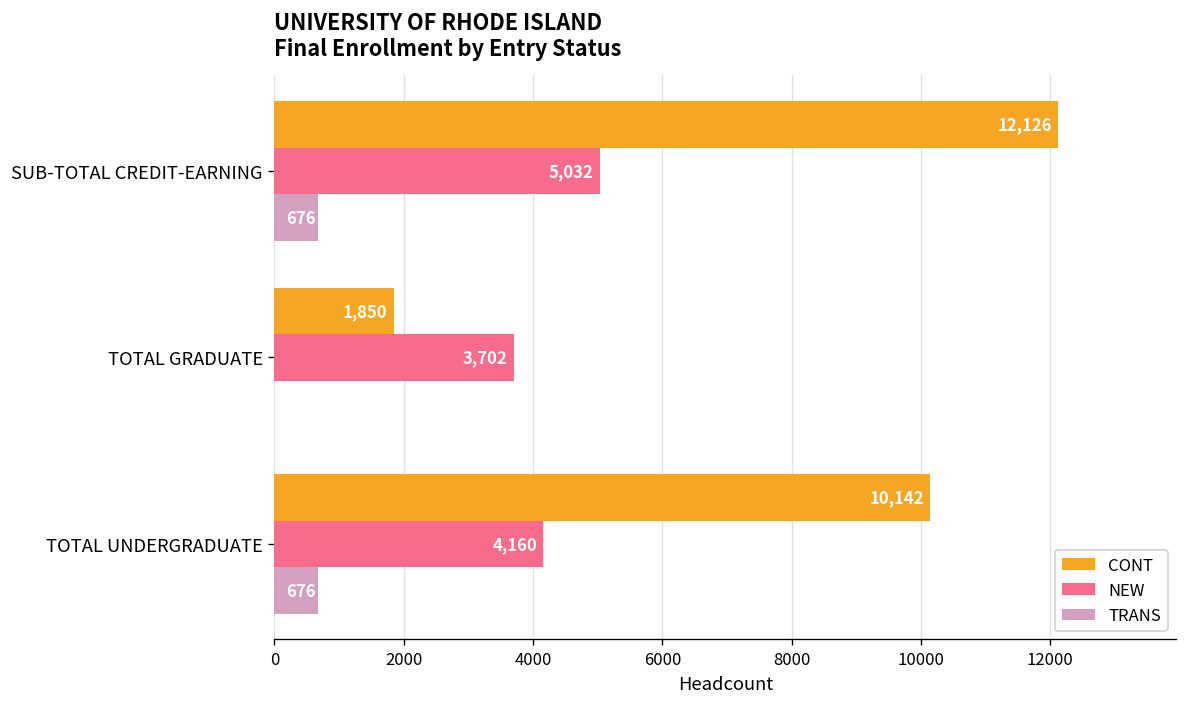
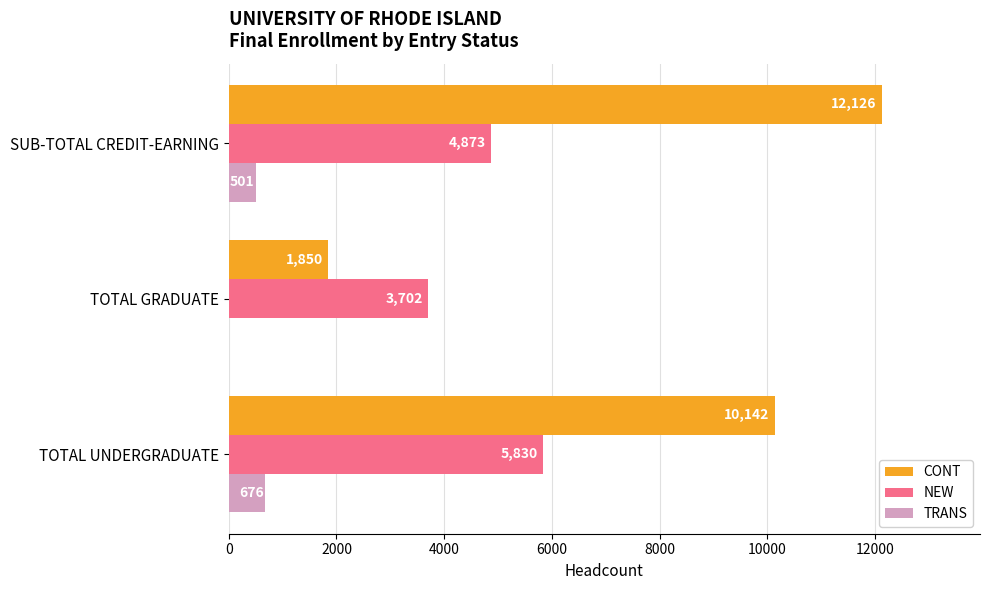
  {
    "CONT": {
      "SUB-TOTAL CREDIT-EARNING": "12,126",
      "TOTAL GRADUATE": "1,850",
      "TOTAL UNDERGRADUATE": "10,142"
    },
    "NEW": {
-     "SUB-TOTAL CREDIT-EARNING": "5,032",
+     "SUB-TOTAL CREDIT-EARNING": "4,873",
      "TOTAL GRADUATE": "3,702",
-     "TOTAL UNDERGRADUATE": "4,160"
+     "TOTAL UNDERGRADUATE": "5,830"
    },
    "TRANS": {
-     "SUB-TOTAL CREDIT-EARNING": "676",
+     "SUB-TOTAL CREDIT-EARNING": "501",
      "TOTAL UNDERGRADUATE": "676"
    }
  }
